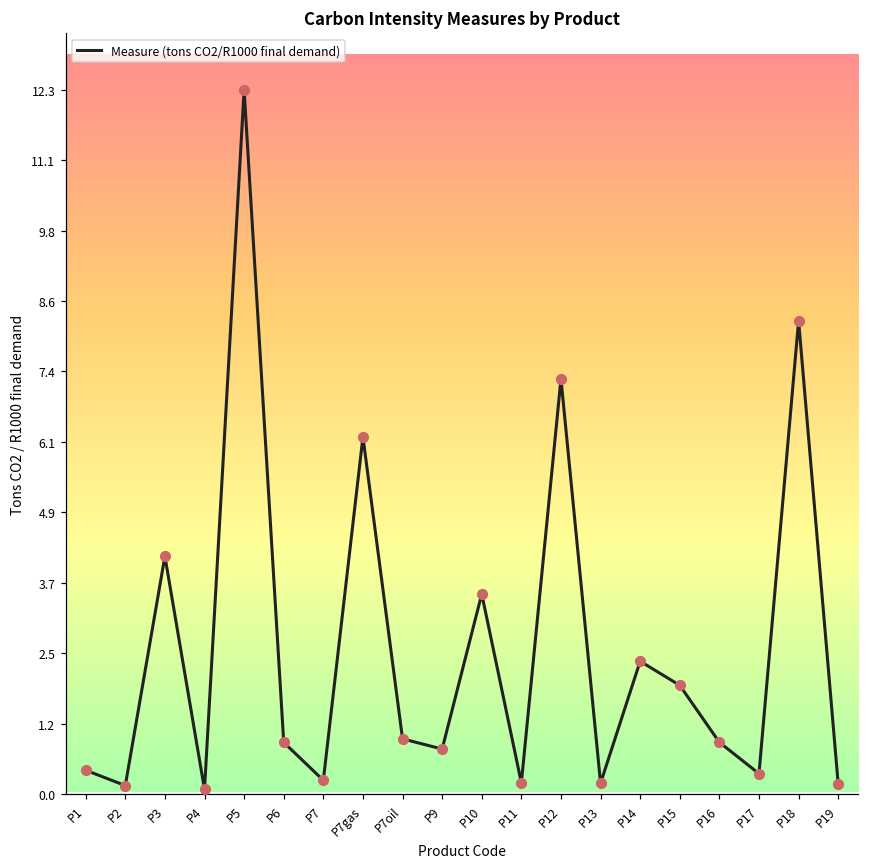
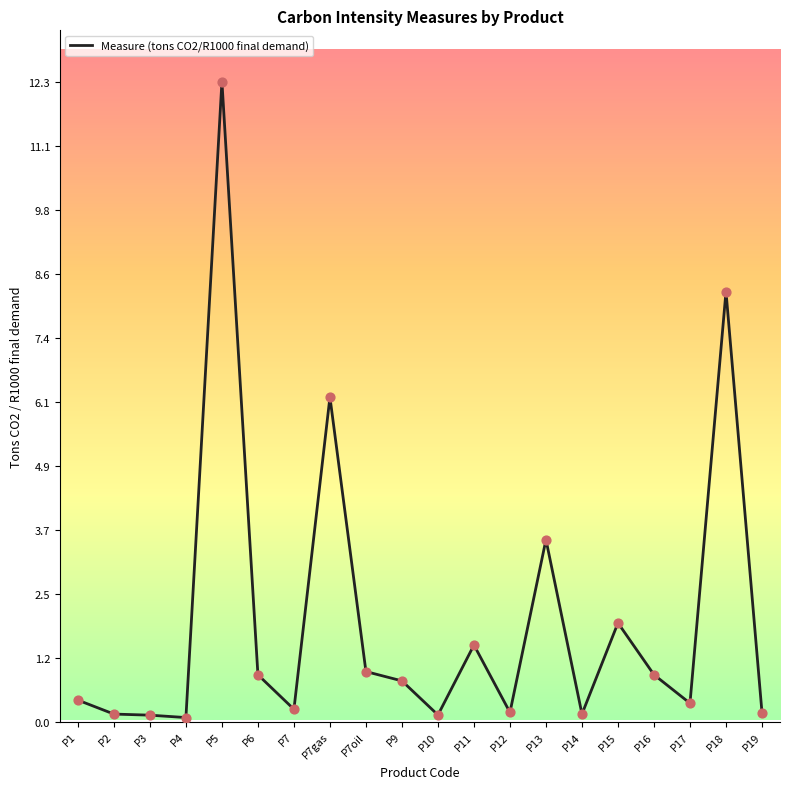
  {
    "P1": 0.4,
    "P2": 0.1,
-   "P3": 4.1,
+   "P3": 0.1,
    "P4": 0.1,
    "P5": 12.3,
    "P6": 0.9,
    "P7": 0.2,
    "P7gas": 6.2,
    "P7oil": 1.0,
    "P9": 0.8,
-   "P10": 3.5,
-   "P11": 0.2,
-   "P12": 7.2,
-   "P13": 0.2,
-   "P14": 2.3,
+   "P10": 0.1,
+   "P11": 1.5,
+   "P12": 0.2,
+   "P13": 3.5,
+   "P14": 0.1,
    "P15": 1.9,
    "P16": 0.9,
    "P17": 0.4,
    "P18": 8.3,
    "P19": 0.2
  }
